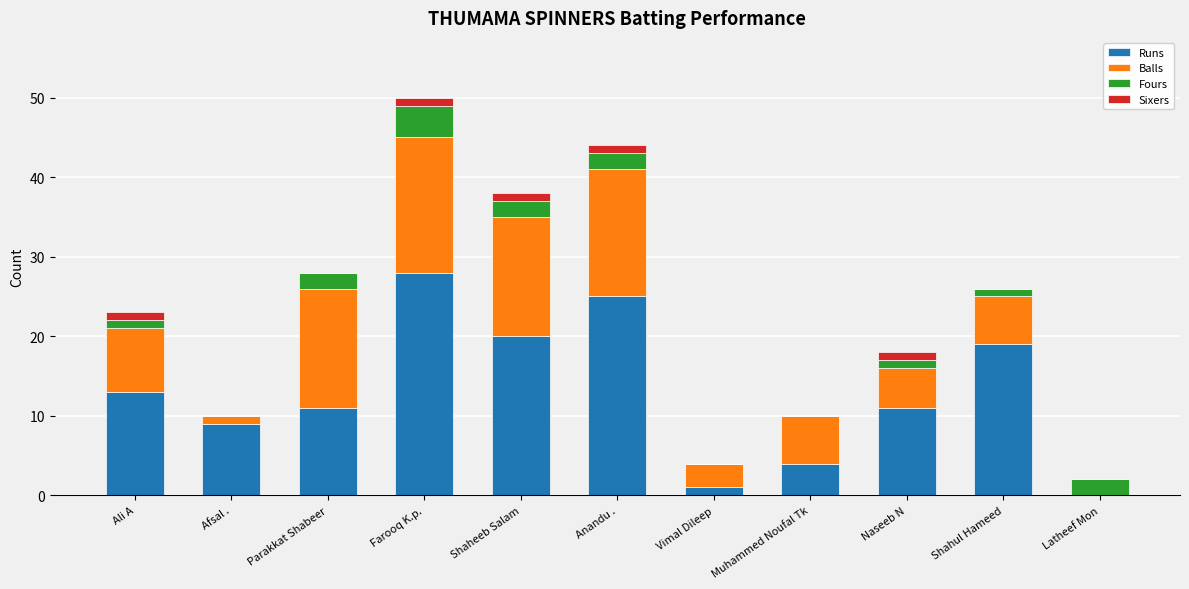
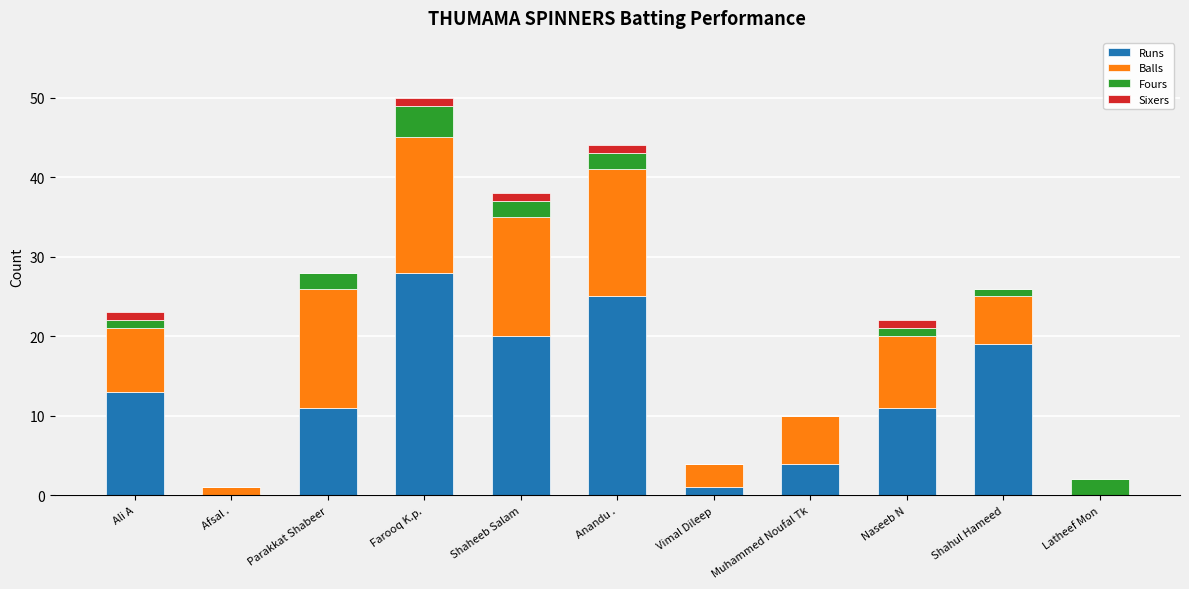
  {
    "Runs": {
      "Ali A": 13,
-     "Afsal .": 9,
+     "Afsal .": 0,
      "Parakkat Shabeer": 11,
      "Farooq K.p.": 28,
      "Shaheeb Salam": 20,
      "Anandu .": 25,
      "Vimal Dileep": 1,
      "Muhammed Noufal Tk": 4,
      "Naseeb N": 11,
      "Shahul Hameed": 19,
      "Latheef Mon": 0
    },
    "Balls": {
      "Ali A": 8,
      "Afsal .": 1,
      "Parakkat Shabeer": 15,
      "Farooq K.p.": 17,
      "Shaheeb Salam": 15,
      "Anandu .": 16,
      "Vimal Dileep": 3,
      "Muhammed Noufal Tk": 6,
-     "Naseeb N": 5,
+     "Naseeb N": 9,
      "Shahul Hameed": 6,
      "Latheef Mon": 0
    },
    "Fours": {
      "Ali A": 1,
      "Afsal .": 0,
      "Parakkat Shabeer": 2,
      "Farooq K.p.": 4,
      "Shaheeb Salam": 2,
      "Anandu .": 2,
      "Vimal Dileep": 0,
      "Muhammed Noufal Tk": 0,
      "Naseeb N": 1,
      "Shahul Hameed": 1,
      "Latheef Mon": 2
    },
    "Sixers": {
      "Ali A": 1,
      "Afsal .": 0,
      "Parakkat Shabeer": 0,
      "Farooq K.p.": 1,
      "Shaheeb Salam": 1,
      "Anandu .": 1,
      "Vimal Dileep": 0,
      "Muhammed Noufal Tk": 0,
      "Naseeb N": 1,
      "Shahul Hameed": 0,
      "Latheef Mon": 0
    }
  }
